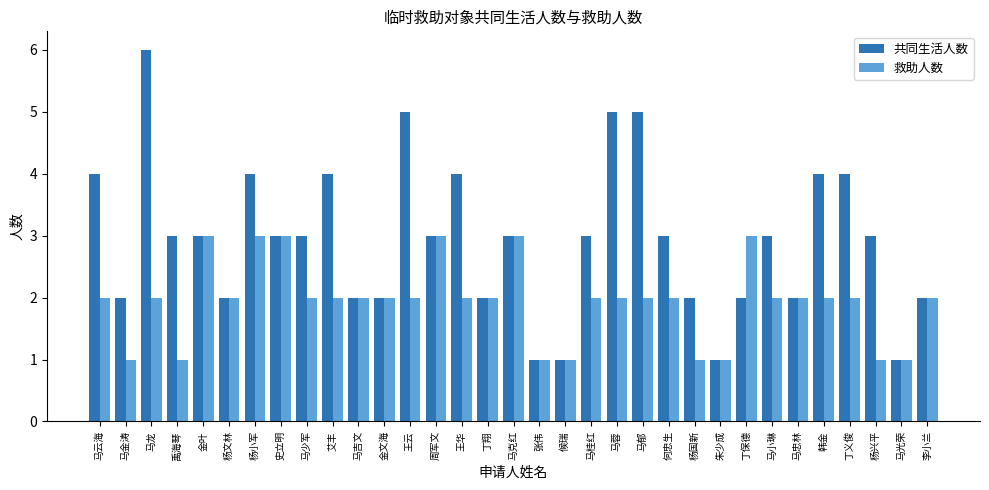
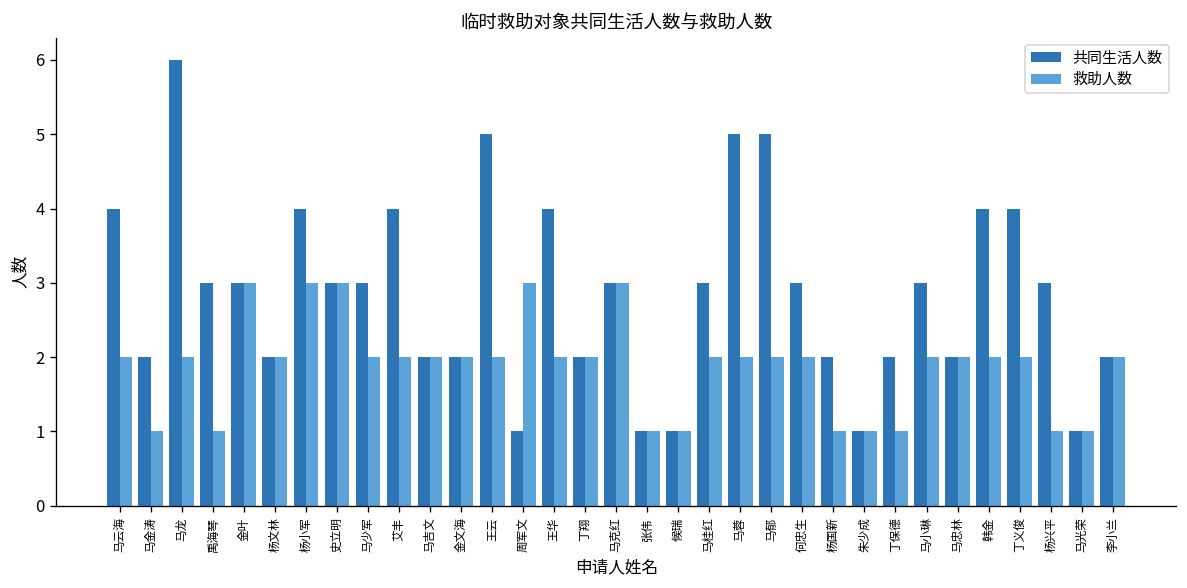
  {
    "共同生活人数": {
      "马云海": 4,
      "马金涛": 2,
      "马龙": 6,
      "禹海琴": 3,
      "金叶": 3,
      "杨文林": 2,
      "杨小军": 4,
      "史立明": 3,
      "马少军": 3,
      "艾丰": 4,
      "马吉文": 2,
      "金文海": 2,
      "王云": 5,
-     "周军文": 3,
+     "周军文": 1,
      "王华": 4,
      "丁翔": 2,
      "马克红": 3,
      "张伟": 1,
      "候瑞": 1,
      "马桂红": 3,
      "马蓉": 5,
      "马郁": 5,
      "何忠生": 3,
      "杨国新": 2,
      "朱少成": 1,
      "丁保德": 2,
      "马小琳": 3,
      "马忠林": 2,
      "韩金": 4,
      "丁义俊": 4,
      "杨兴平": 3,
      "马光荣": 1,
      "李小兰": 2
    },
    "救助人数": {
      "马云海": 2,
      "马金涛": 1,
      "马龙": 2,
      "禹海琴": 1,
      "金叶": 3,
      "杨文林": 2,
      "杨小军": 3,
      "史立明": 3,
      "马少军": 2,
      "艾丰": 2,
      "马吉文": 2,
      "金文海": 2,
      "王云": 2,
      "周军文": 3,
      "王华": 2,
      "丁翔": 2,
      "马克红": 3,
      "张伟": 1,
      "候瑞": 1,
      "马桂红": 2,
      "马蓉": 2,
      "马郁": 2,
      "何忠生": 2,
      "杨国新": 1,
      "朱少成": 1,
-     "丁保德": 3,
+     "丁保德": 1,
      "马小琳": 2,
      "马忠林": 2,
      "韩金": 2,
      "丁义俊": 2,
      "杨兴平": 1,
      "马光荣": 1,
      "李小兰": 2
    }
  }
